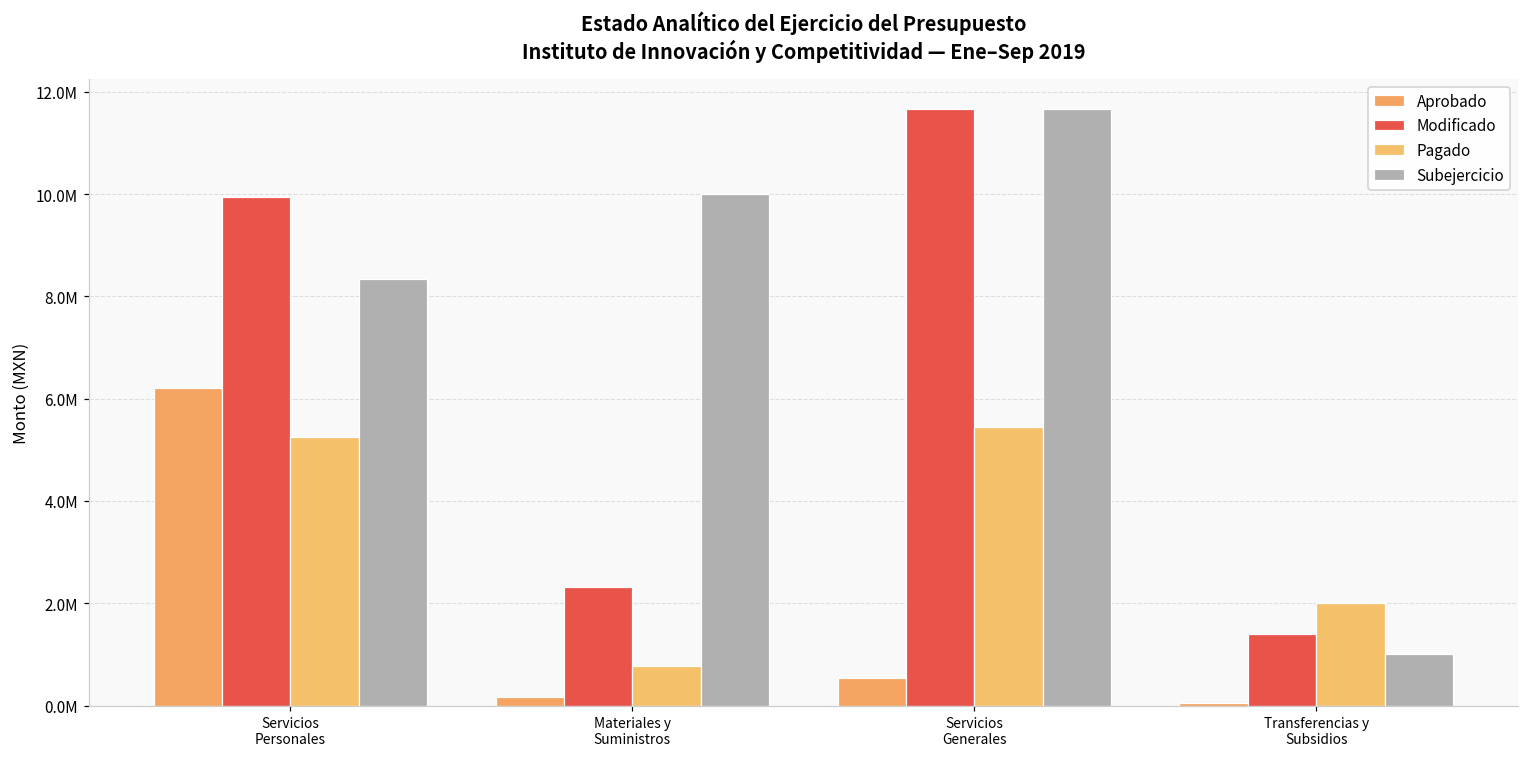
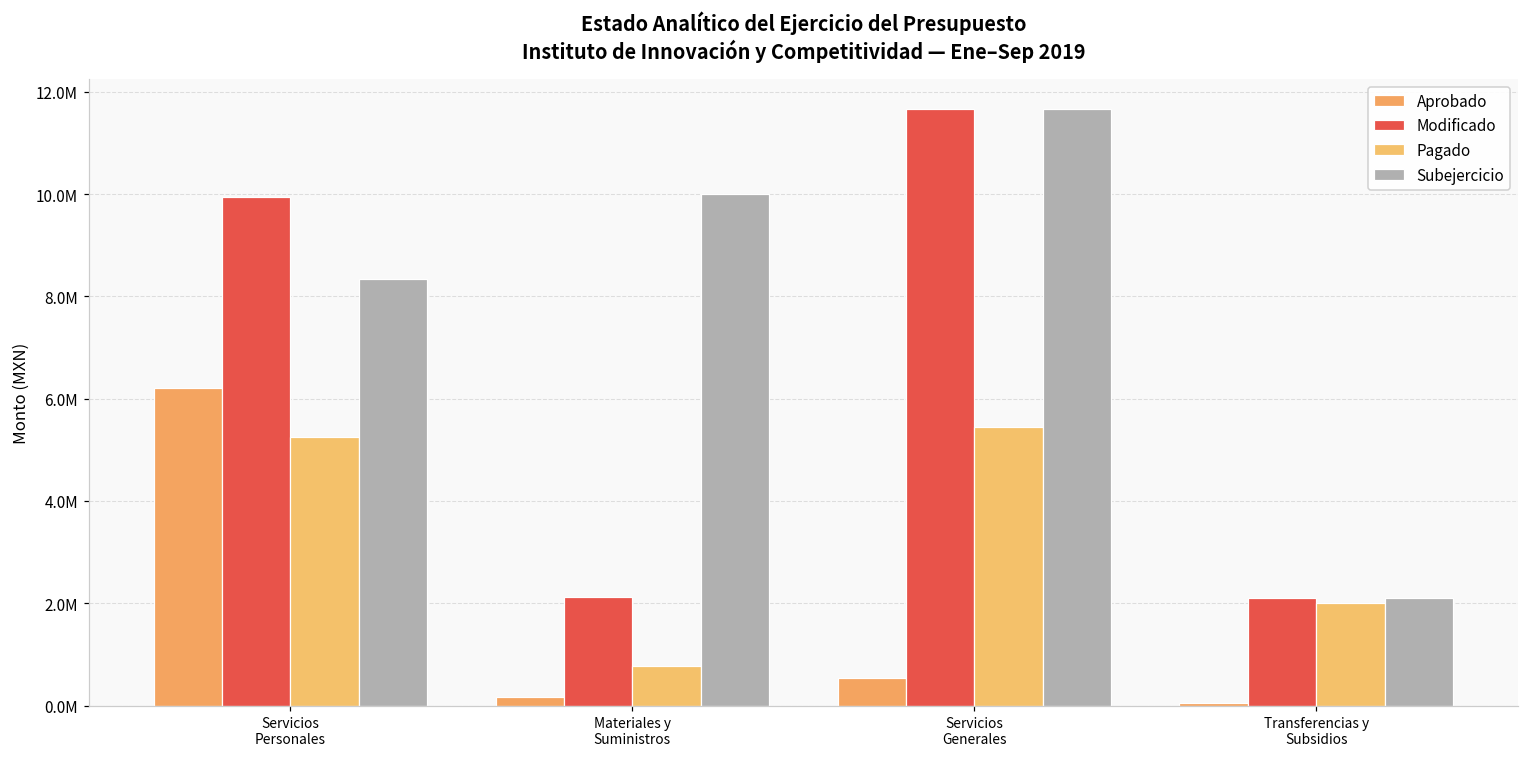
  {
    "Modificado": {
      "Servicios Personales": 9900000,
-     "Materiales y Suministros": 2300000,
+     "Materiales y Suministros": 2100000,
      "Servicios Generales": 11700000,
-     "Transferencias y Subsidios": 1400000
+     "Transferencias y Subsidios": 2100000
    },
    "Subejercicio": {
      "Servicios Personales": 8300000,
      "Materiales y Suministros": 10000000,
      "Servicios Generales": 11700000,
-     "Transferencias y Subsidios": 1000000
+     "Transferencias y Subsidios": 2100000
    }
  }
